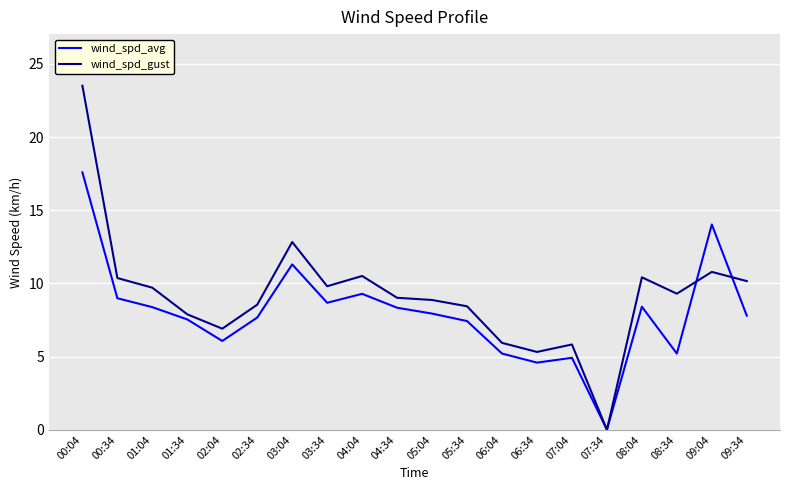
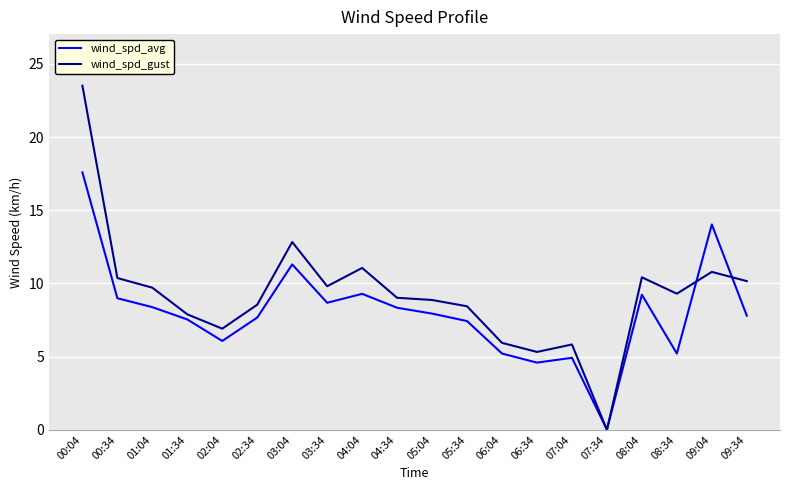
  {
    "wind_spd_avg": {
      "00:04": 17.6,
      "00:34": 9.0,
      "01:04": 8.4,
      "01:34": 7.5,
      "02:04": 6.1,
      "02:34": 7.7,
      "03:04": 11.3,
      "03:34": 8.7,
      "04:04": 9.3,
      "04:34": 8.3,
      "05:04": 7.9,
      "05:34": 7.4,
      "06:04": 5.2,
      "06:34": 4.6,
      "07:04": 4.9,
-     "08:04": 8.4,
+     "08:04": 9.2,
      "08:34": 5.2,
      "09:04": 14.0,
      "09:34": 7.8
    },
    "wind_spd_gust": {
      "00:04": 23.5,
      "00:34": 10.4,
      "01:04": 9.7,
      "01:34": 7.9,
      "02:04": 6.9,
      "02:34": 8.6,
      "03:04": 12.8,
      "03:34": 9.8,
-     "04:04": 10.5,
+     "04:04": 11.1,
      "04:34": 9.0,
      "05:04": 8.9,
      "05:34": 8.4,
      "06:04": 5.9,
      "06:34": 5.3,
      "07:04": 5.8,
      "08:04": 10.4,
      "08:34": 9.3,
      "09:04": 10.8,
      "09:34": 10.2
    }
  }
